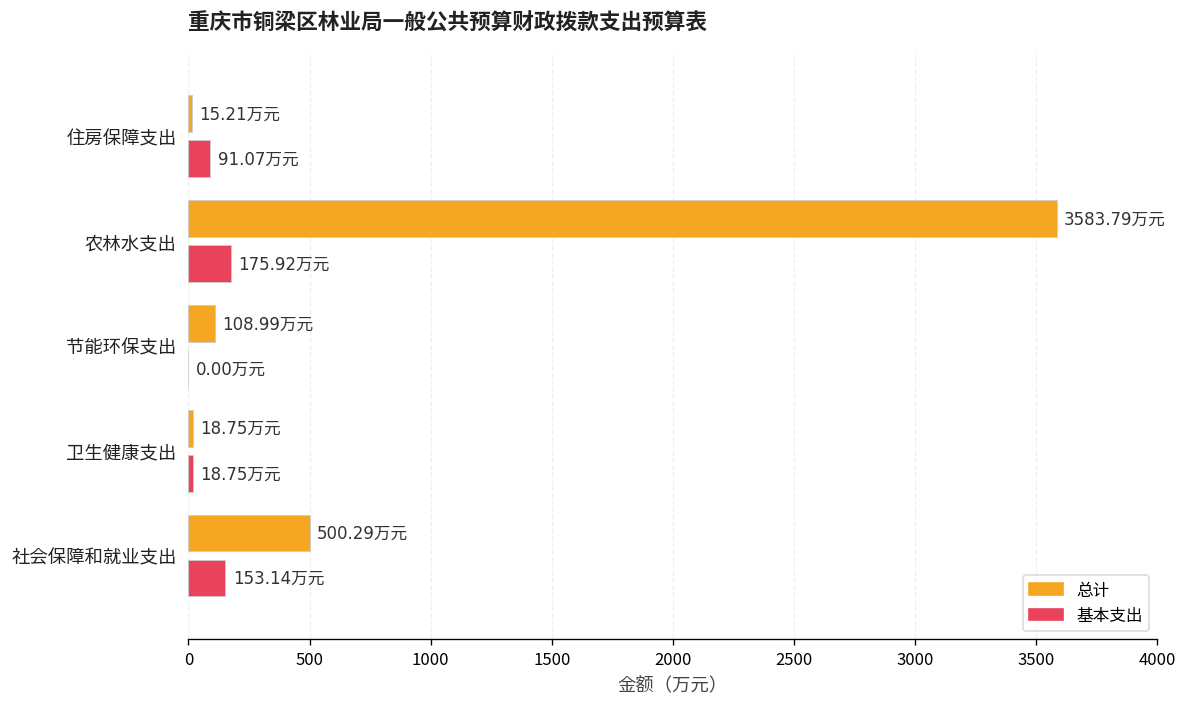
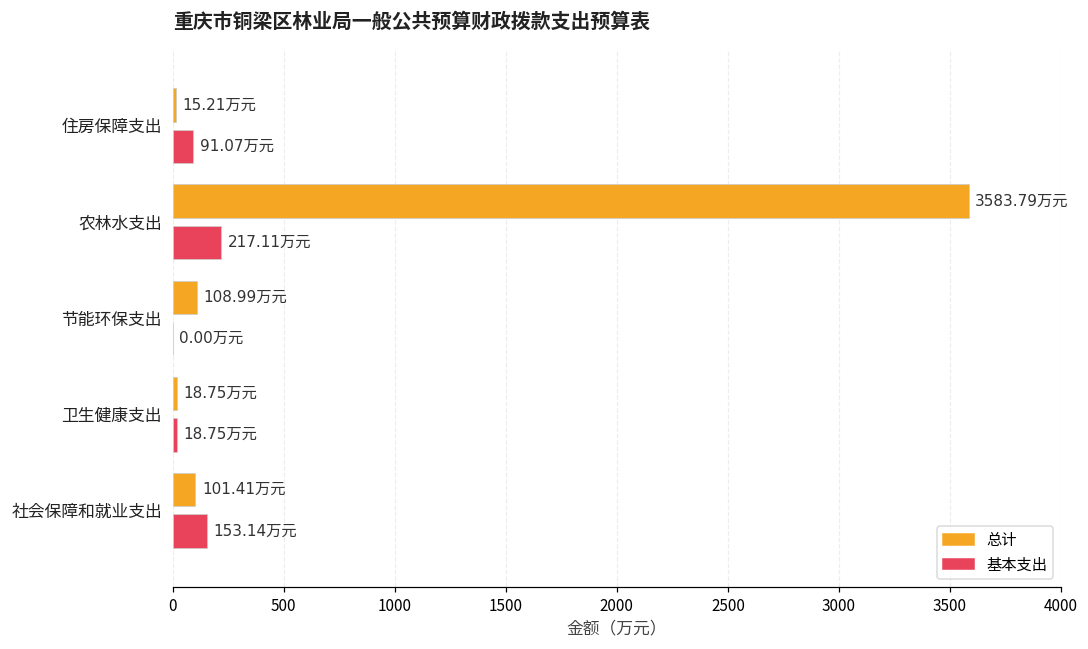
  {
    "总计": {
      "住房保障支出": 15.21,
      "农林水支出": 3583.79,
      "节能环保支出": 108.99,
      "卫生健康支出": 18.75,
-     "社会保障和就业支出": 500.29
+     "社会保障和就业支出": 101.41
    },
    "基本支出": {
      "住房保障支出": 91.07,
-     "农林水支出": 175.92,
+     "农林水支出": 217.11,
      "节能环保支出": 0.00,
      "卫生健康支出": 18.75,
      "社会保障和就业支出": 153.14
    }
  }
